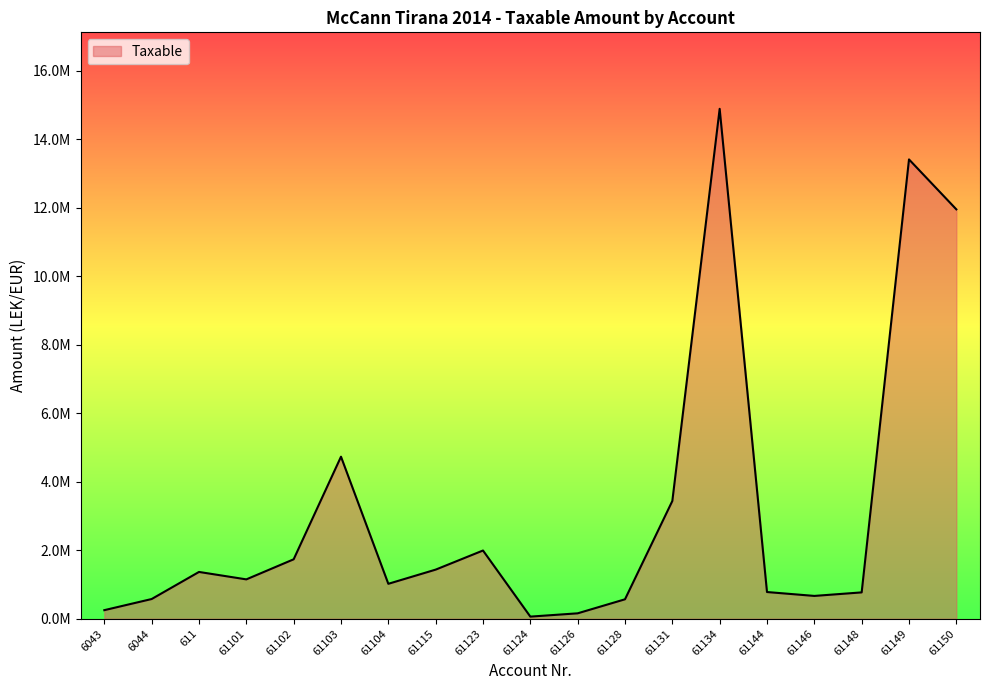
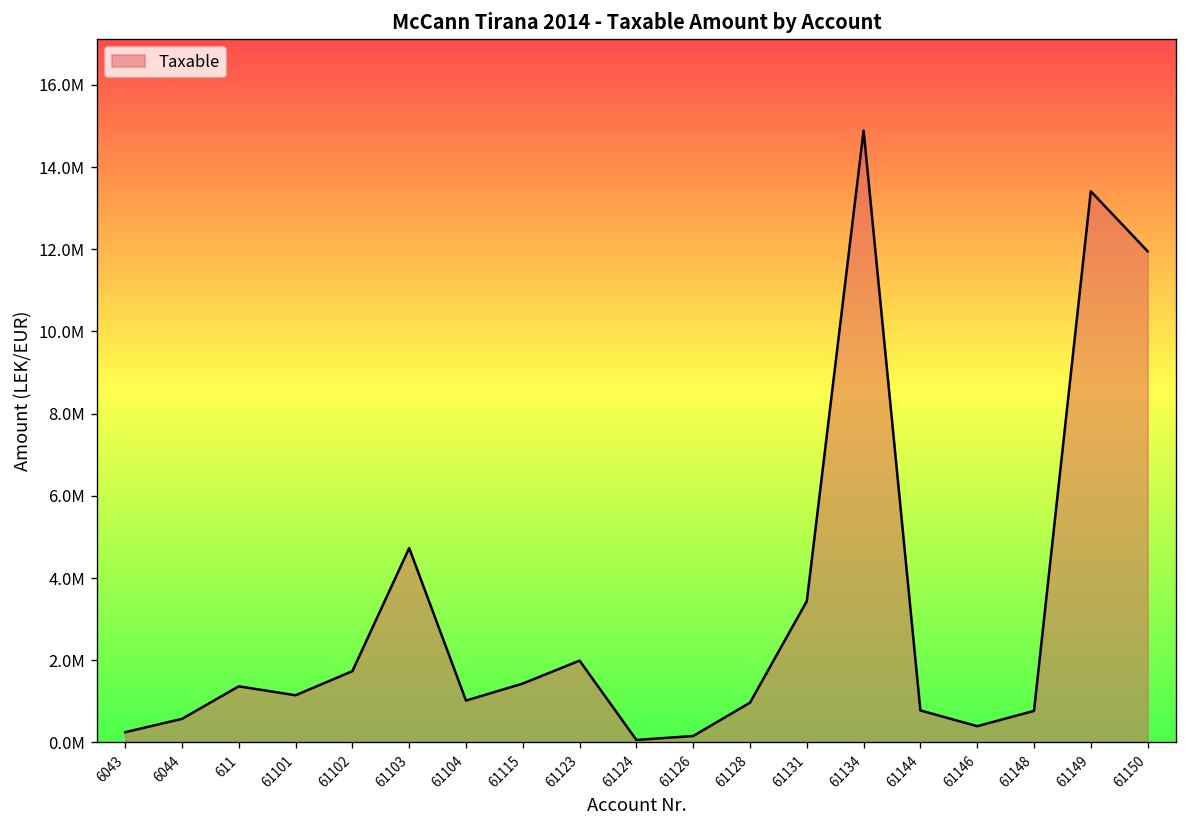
  {
    "6043": 300000,
    "6044": 600000,
    "611": 1400000,
    "61101": 1100000,
    "61102": 1700000,
    "61103": 4700000,
    "61104": 1000000,
    "61115": 1400000,
    "61123": 2000000,
    "61124": 100000,
    "61126": 200000,
-   "61128": 600000,
+   "61128": 1000000,
    "61131": 3400000,
    "61134": 14900000,
    "61144": 800000,
-   "61146": 700000,
+   "61146": 400000,
    "61148": 800000,
    "61149": 13400000,
    "61150": 12000000
  }
